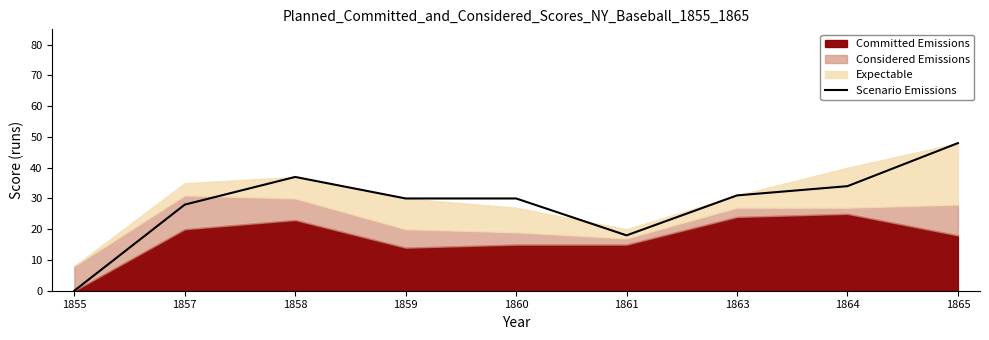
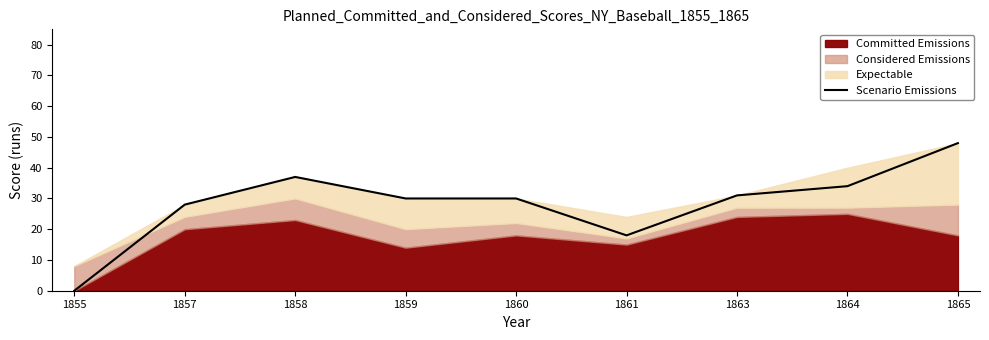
  {
    "Committed Emissions": {
      "1857": 20,
      "1858": 23,
      "1859": 14,
-     "1860": 15,
+     "1860": 18,
      "1861": 15,
      "1863": 24,
      "1864": 25,
      "1865": 18
    },
    "Scenario Emissions": {
      "1861": 18,
      "1864": 34
    },
    "Considered Emissions": {
-     "1857": 11,
+     "1857": 4,
      "1858": 7,
      "1859": 6,
      "1860": 4,
      "1861": 2,
      "1863": 3,
      "1864": 2,
      "1865": 10
    },
    "Expectable": {
-     "1861": 3,
+     "1861": 7,
      "1864": 13
    }
  }
